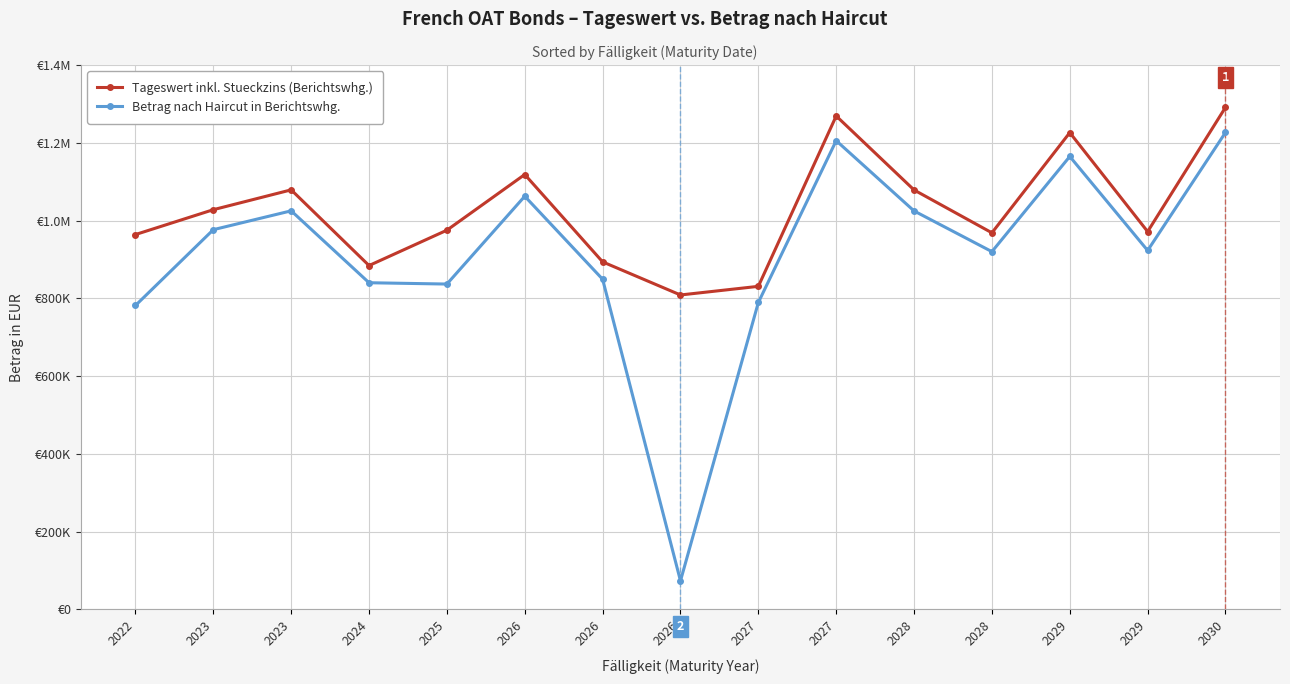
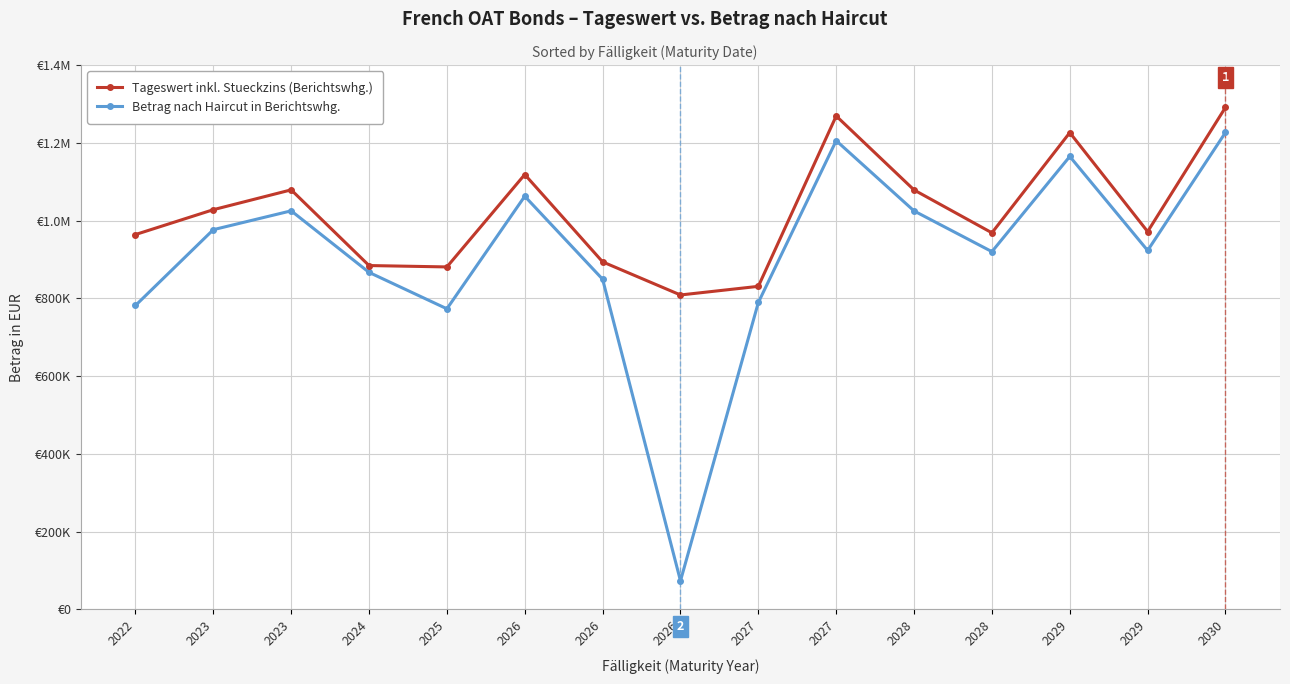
  {
    "Tageswert inkl. Stueckzins (Berichtswhg.)": {
      "2022": "€960000",
      "2024": "€880000",
-     "2025": "€980000"
+     "2025": "€880000"
    },
    "Betrag nach Haircut in Berichtswhg.": {
      "2022": "€780000",
-     "2024": "€840000",
-     "2025": "€840000",
+     "2024": "€870000",
+     "2025": "€770000",
      "2030": "€1230000"
    }
  }
